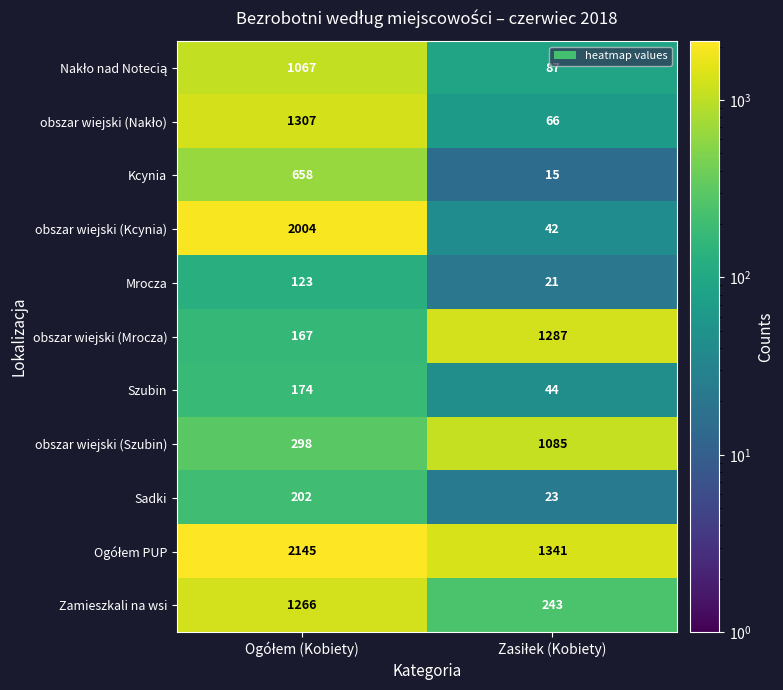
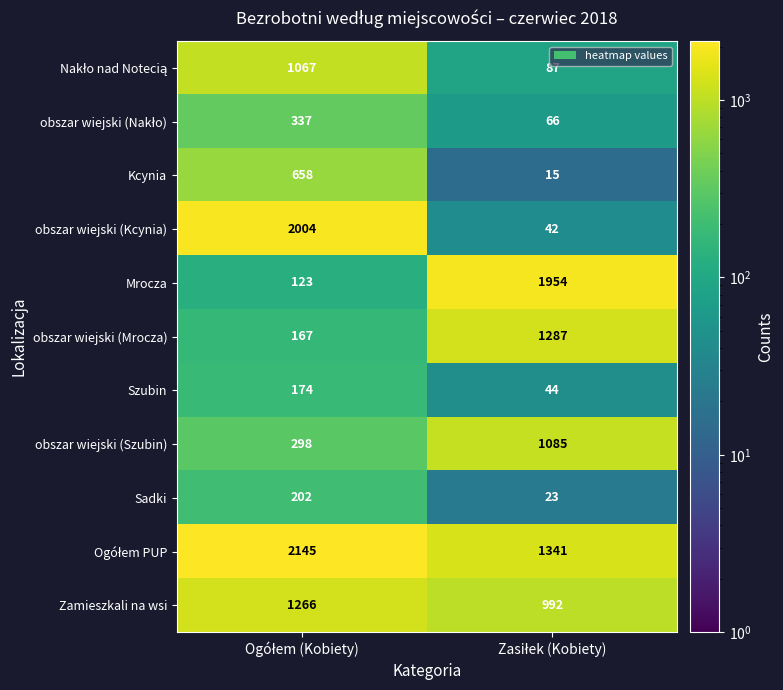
  {
    "Nakło nad Notecią": {
      "Ogółem (Kobiety)": 1067
    },
    "obszar wiejski (Nakło)": {
-     "Ogółem (Kobiety)": 1307,
+     "Ogółem (Kobiety)": 337,
      "Zasiłek (Kobiety)": 66
    },
    "Kcynia": {
      "Ogółem (Kobiety)": 658,
      "Zasiłek (Kobiety)": 15
    },
    "obszar wiejski (Kcynia)": {
      "Ogółem (Kobiety)": 2004,
      "Zasiłek (Kobiety)": 42
    },
    "Mrocza": {
      "Ogółem (Kobiety)": 123,
-     "Zasiłek (Kobiety)": 21
+     "Zasiłek (Kobiety)": 1954
    },
    "obszar wiejski (Mrocza)": {
      "Ogółem (Kobiety)": 167,
      "Zasiłek (Kobiety)": 1287
    },
    "Szubin": {
      "Ogółem (Kobiety)": 174,
      "Zasiłek (Kobiety)": 44
    },
    "obszar wiejski (Szubin)": {
      "Ogółem (Kobiety)": 298,
      "Zasiłek (Kobiety)": 1085
    },
    "Sadki": {
      "Ogółem (Kobiety)": 202,
      "Zasiłek (Kobiety)": 23
    },
    "Ogółem PUP": {
      "Ogółem (Kobiety)": 2145,
      "Zasiłek (Kobiety)": 1341
    },
    "Zamieszkali na wsi": {
      "Ogółem (Kobiety)": 1266,
-     "Zasiłek (Kobiety)": 243
+     "Zasiłek (Kobiety)": 992
    }
  }
